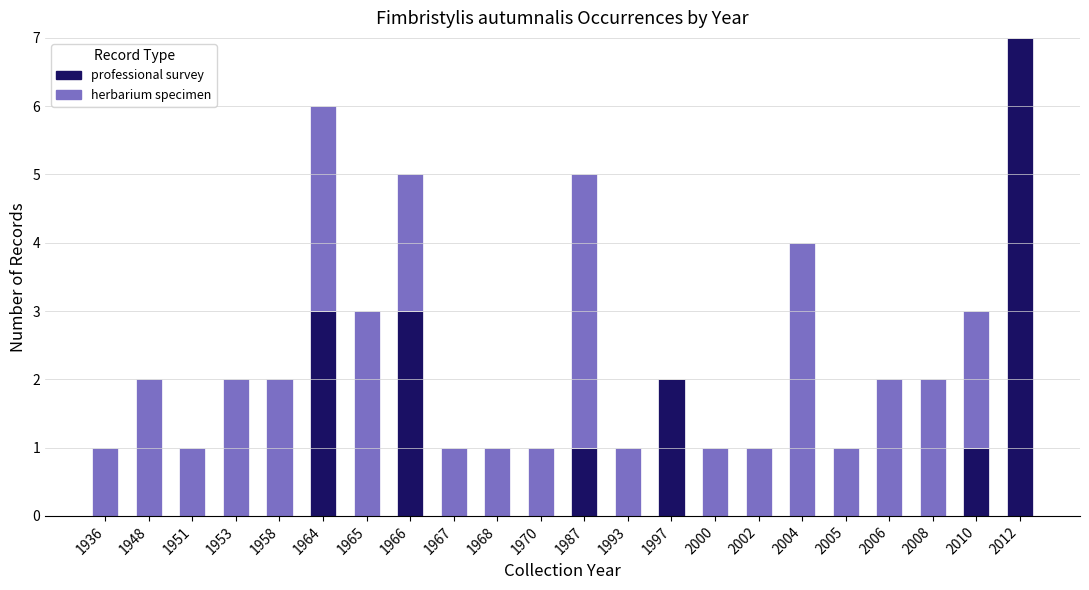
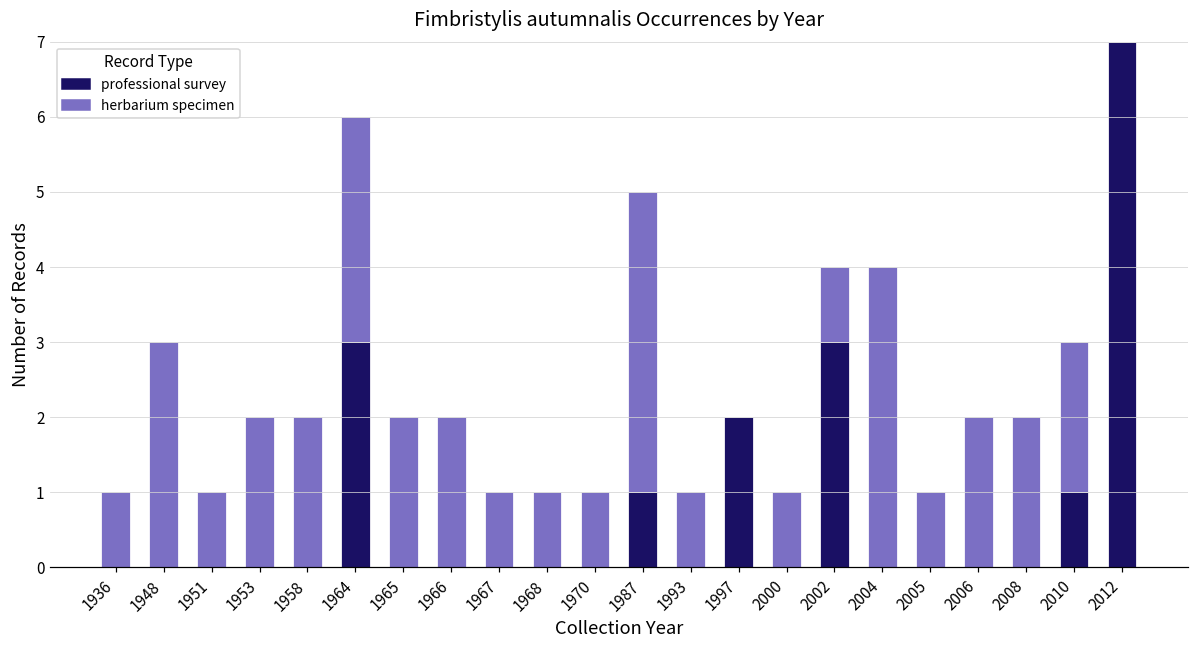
  {
    "professional survey": {
      "1936": 0,
      "1948": 0,
      "1951": 0,
      "1953": 0,
      "1958": 0,
      "1964": 3,
      "1965": 0,
-     "1966": 3,
+     "1966": 0,
      "1967": 0,
      "1968": 0,
      "1970": 0,
      "1987": 1,
      "1993": 0,
      "1997": 2,
      "2000": 0,
-     "2002": 0,
+     "2002": 3,
      "2004": 0,
      "2005": 0,
      "2006": 0,
      "2008": 0,
      "2010": 1,
      "2012": 7
    },
    "herbarium specimen": {
      "1936": 1,
-     "1948": 2,
+     "1948": 3,
      "1951": 1,
      "1953": 2,
      "1958": 2,
      "1964": 3,
-     "1965": 3,
+     "1965": 2,
      "1966": 2,
      "1967": 1,
      "1968": 1,
      "1970": 1,
      "1987": 4,
      "1993": 1,
      "1997": 0,
      "2000": 1,
      "2002": 1,
      "2004": 4,
      "2005": 1,
      "2006": 2,
      "2008": 2,
      "2010": 2,
      "2012": 0
    }
  }
